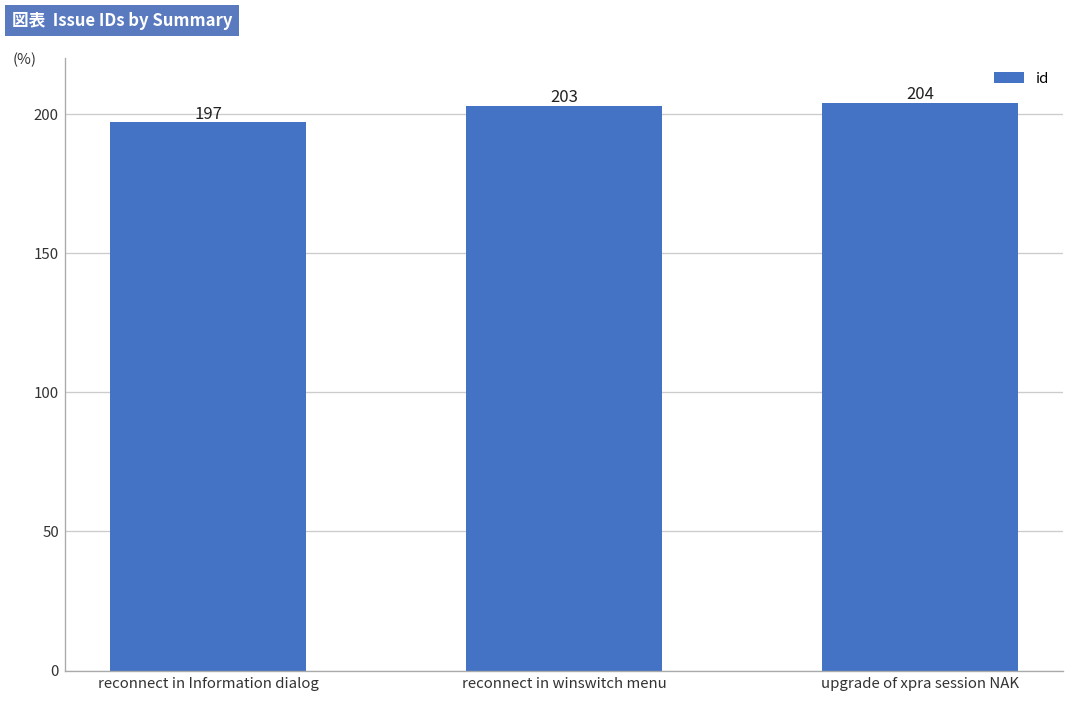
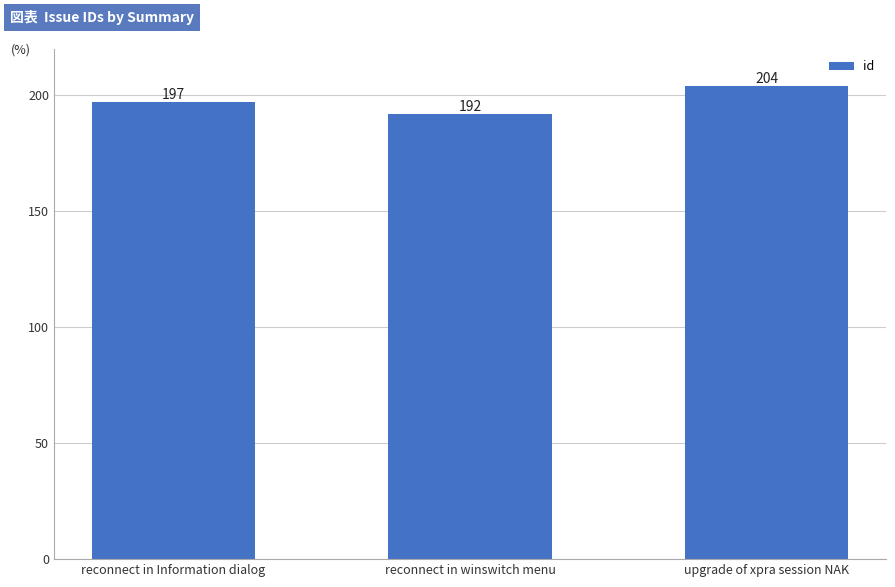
  {
    "reconnect in Information dialog": 197,
-   "reconnect in winswitch menu": 203,
+   "reconnect in winswitch menu": 192,
    "upgrade of xpra session NAK": 204
  }
